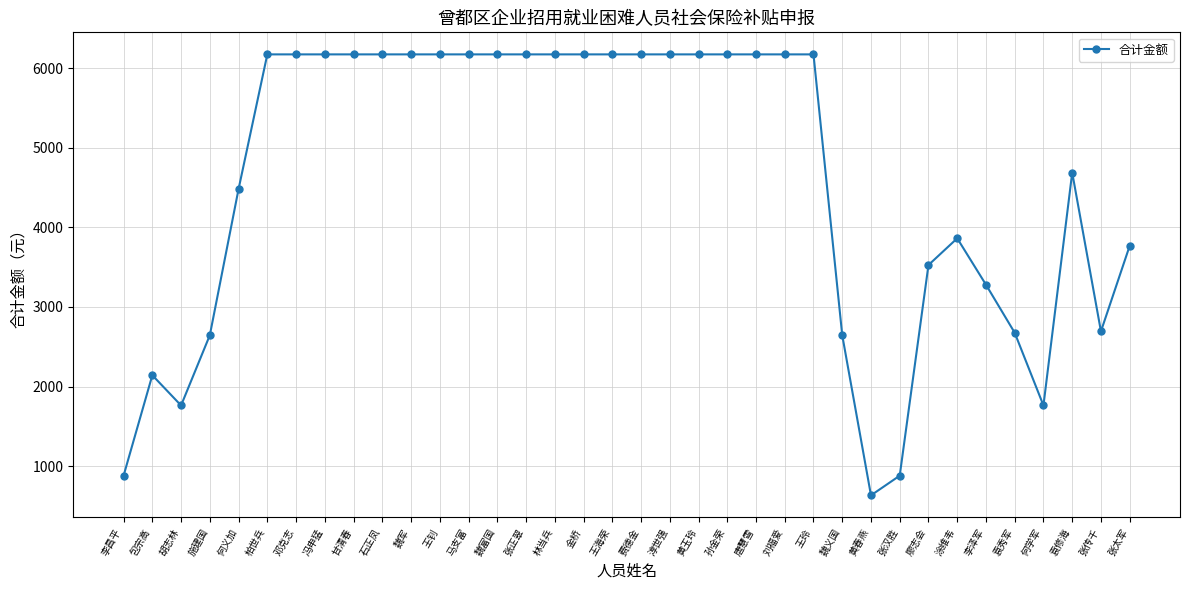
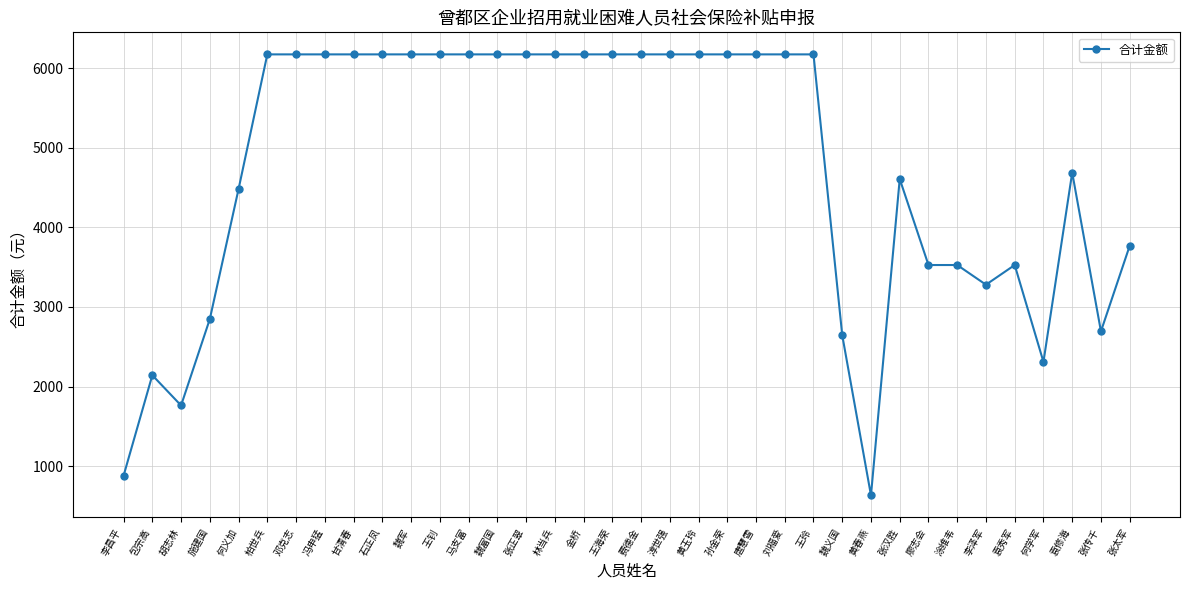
  {
    "李昌平": 900,
    "包宗高": 2100,
    "胡志林": 1800,
-   "施建国": 2600,
+   "施建国": 2800,
    "何义加": 4500,
    "柏世兵": 6200,
    "邓克志": 6200,
    "冯申猛": 6200,
    "甘清春": 6200,
    "石正凤": 6200,
    "魏军": 6200,
    "王钊": 6200,
    "马支富": 6200,
    "魏富国": 6200,
    "张正翠": 6200,
    "林当兵": 6200,
    "金桥": 6200,
    "王海荣": 6200,
    "费德金": 6200,
    "淳世强": 6200,
    "黄玉玲": 6200,
    "孙金荣": 6200,
    "唐慧雪": 6200,
    "刘福爱": 6200,
    "王玲": 6200,
    "魏义国": 2600,
    "黄春燕": 600,
-   "张汉胜": 900,
+   "张汉胜": 4600,
    "廖志会": 3500,
-   "涂维韦": 3900,
+   "涂维韦": 3500,
    "李泽军": 3300,
-   "袁秀军": 2700,
-   "何学军": 1800,
+   "袁秀军": 3500,
+   "何学军": 2300,
    "袁修海": 4700,
    "张传千": 2700,
    "张太军": 3800
  }
